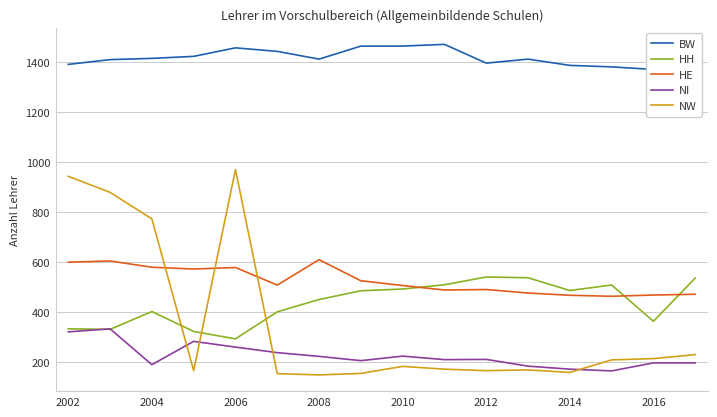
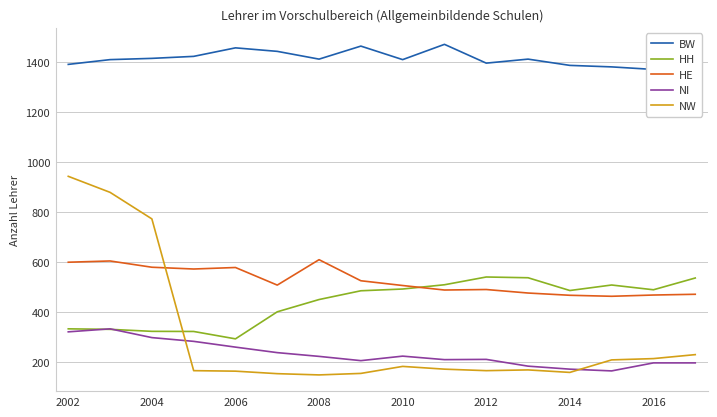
  {
    "BW": {
      "2002": 1390,
      "2004": 1410,
      "2006": 1460,
      "2008": 1410,
-     "2010": 1460,
+     "2010": 1410,
      "2012": 1400,
      "2014": 1390
    },
    "HH": {
      "2002": 330,
-     "2004": 400,
+     "2004": 320,
      "2006": 290,
      "2008": 450,
      "2010": 490,
      "2012": 540,
      "2014": 490,
-     "2016": 360
+     "2016": 490
    },
    "HE": {
      "2002": 600,
      "2004": 580,
      "2006": 580,
      "2008": 610,
      "2010": 510,
      "2012": 490,
      "2014": 470,
      "2016": 470
    },
    "NI": {
      "2002": 320,
-     "2004": 190,
+     "2004": 300,
      "2006": 260,
      "2008": 220,
      "2010": 230,
      "2012": 210,
      "2014": 170,
      "2016": 200
    },
    "NW": {
      "2002": 940,
      "2004": 770,
-     "2006": 970,
+     "2006": 170,
      "2008": 150,
      "2010": 180,
      "2012": 170,
      "2014": 160,
      "2016": 220
    }
  }
